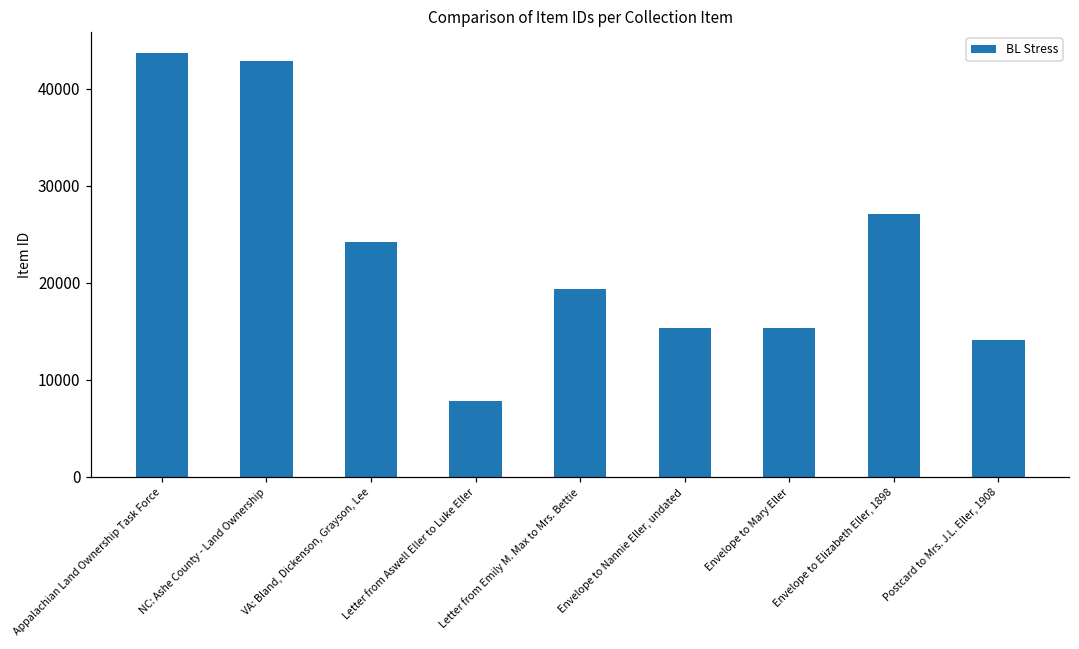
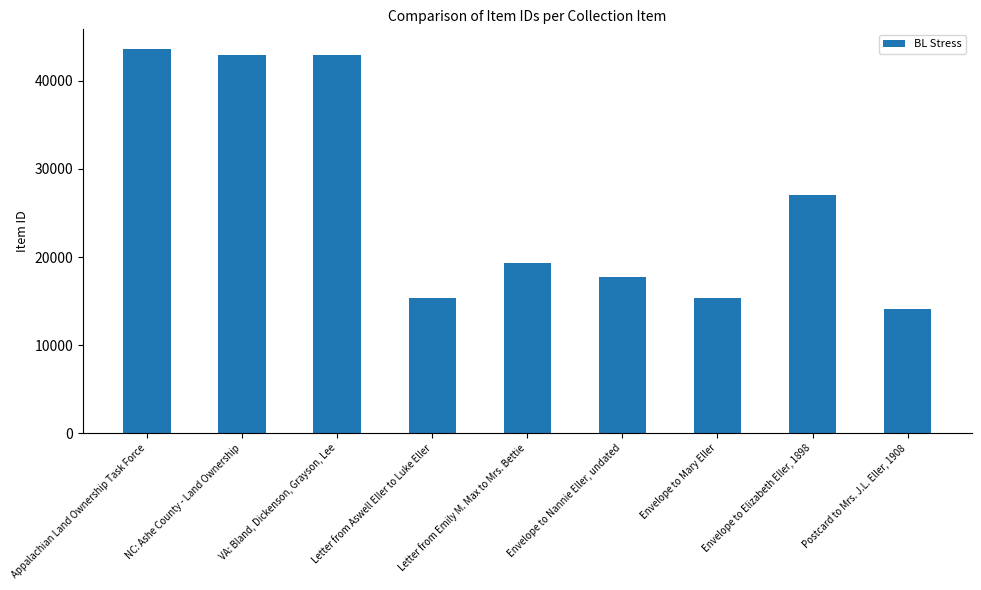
  {
    "Appalachian Land Ownership Task Force": 44000,
    "NC: Ashe County - Land Ownership": 43000,
-   "VA: Bland, Dickenson, Grayson, Lee": 24000,
-   "Letter from Aswell Eller to Luke Eller": 8000,
+   "VA: Bland, Dickenson, Grayson, Lee": 43000,
+   "Letter from Aswell Eller to Luke Eller": 15000,
    "Letter from Emily M. Max to Mrs. Bettie": 19000,
-   "Envelope to Nannie Eller, undated": 15000,
+   "Envelope to Nannie Eller, undated": 18000,
    "Envelope to Mary Eller": 15000,
    "Envelope to Elizabeth Eller, 1898": 27000,
    "Postcard to Mrs. J.L. Eller, 1908": 14000
  }
